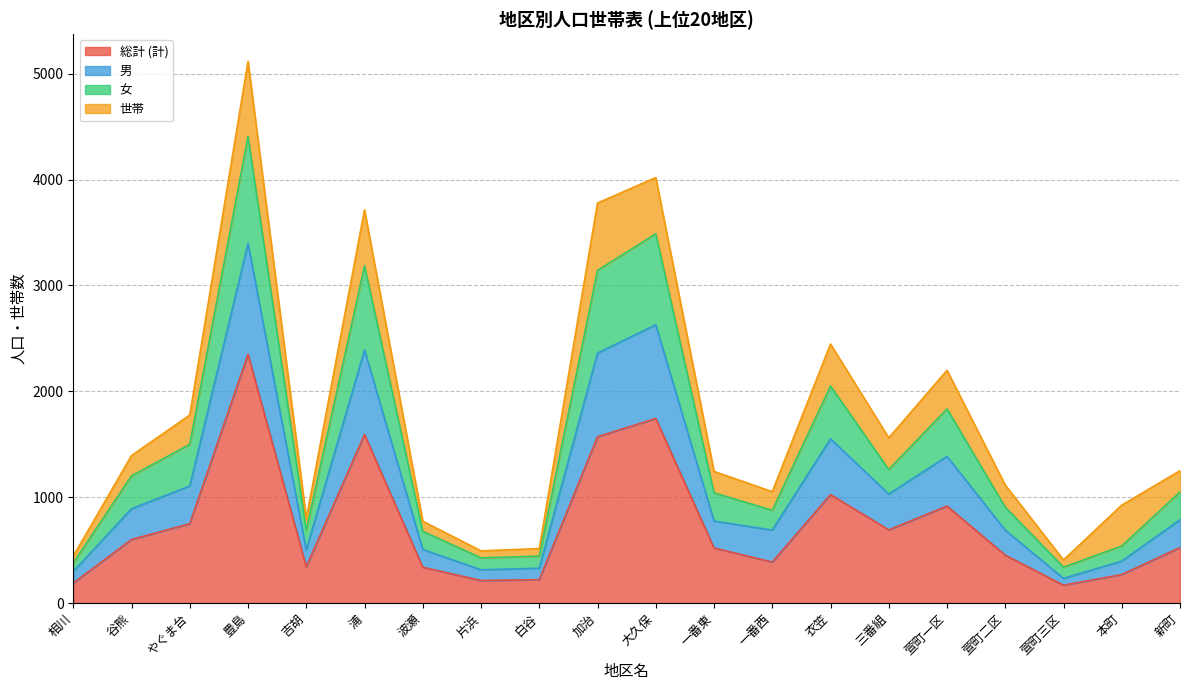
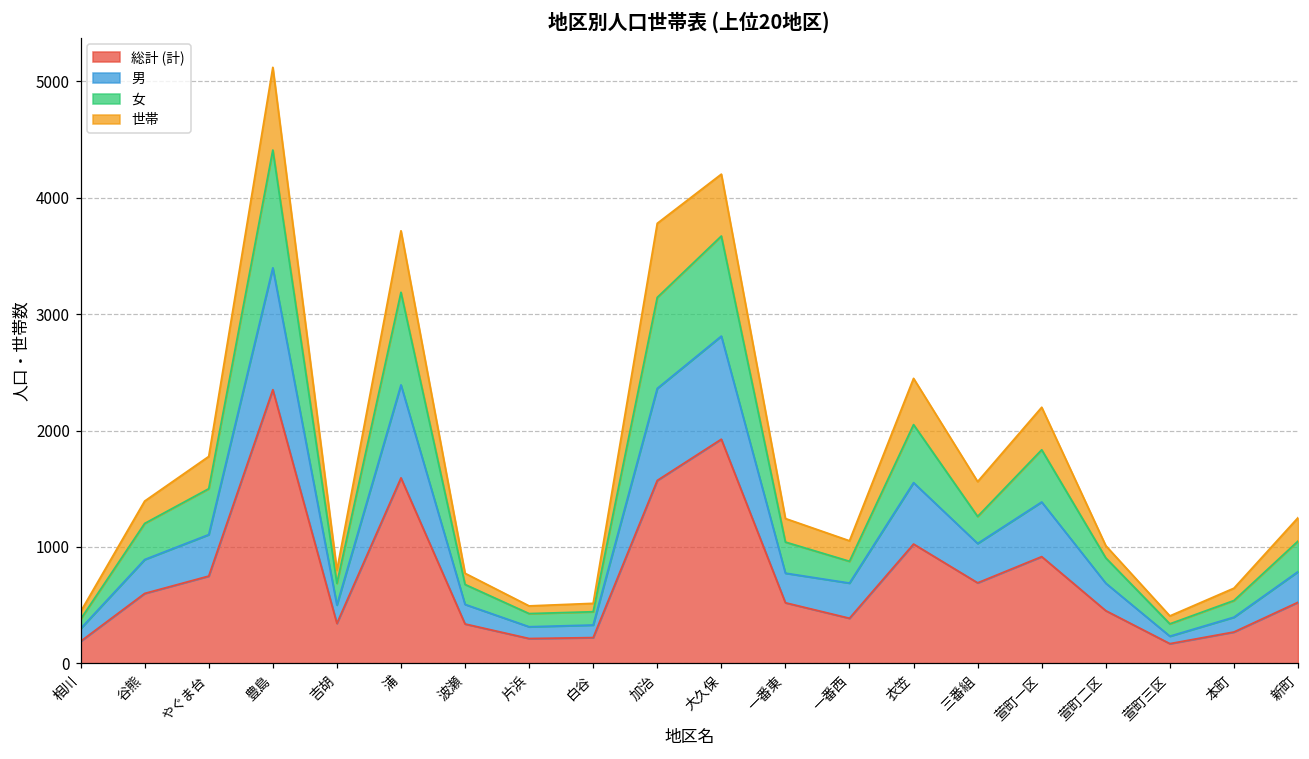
  {
    "総計 (計)": {
      "相川": 190,
      "谷熊": 600,
      "やぐま台": 750,
      "豊島": 2350,
      "吉胡": 340,
      "浦": 1590,
      "波瀬": 340,
      "片浜": 210,
      "白谷": 220,
      "加治": 1570,
-     "大久保": 1740,
+     "大久保": 1930,
      "一番東": 520,
      "一番西": 390,
      "衣笠": 1030,
      "三番組": 690,
      "萱町一区": 920,
      "萱町二区": 450,
      "萱町三区": 170,
      "本町": 270,
      "新町": 530
    },
    "男": {
      "相川": 110,
      "谷熊": 290,
      "やぐま台": 360,
      "豊島": 1050,
      "吉胡": 160,
      "浦": 800,
      "波瀬": 170,
      "片浜": 100,
      "白谷": 110,
      "加治": 790,
      "大久保": 890,
      "一番東": 250,
      "一番西": 300,
      "衣笠": 530,
      "三番組": 340,
      "萱町一区": 470,
      "萱町二区": 240,
      "萱町三区": 60,
      "本町": 130,
      "新町": 260
    },
    "女": {
      "相川": 80,
      "谷熊": 310,
      "やぐま台": 390,
      "豊島": 1010,
      "吉胡": 190,
      "浦": 800,
      "波瀬": 170,
      "片浜": 110,
      "白谷": 110,
      "加治": 780,
      "大久保": 860,
      "一番東": 270,
      "一番西": 190,
      "衣笠": 500,
      "三番組": 230,
      "萱町一区": 450,
      "萱町二区": 220,
      "萱町三区": 110,
      "本町": 140,
      "新町": 260
    },
    "世帯": {
      "相川": 70,
      "谷熊": 190,
      "やぐま台": 280,
      "豊島": 710,
      "吉胡": 110,
      "浦": 530,
      "波瀬": 100,
      "片浜": 70,
      "白谷": 70,
      "加治": 640,
      "大久保": 530,
      "一番東": 200,
      "一番西": 180,
      "衣笠": 400,
      "三番組": 300,
      "萱町一区": 370,
-     "萱町二区": 210,
+     "萱町二区": 110,
      "萱町三区": 70,
-     "本町": 390,
+     "本町": 110,
      "新町": 200
    }
  }
